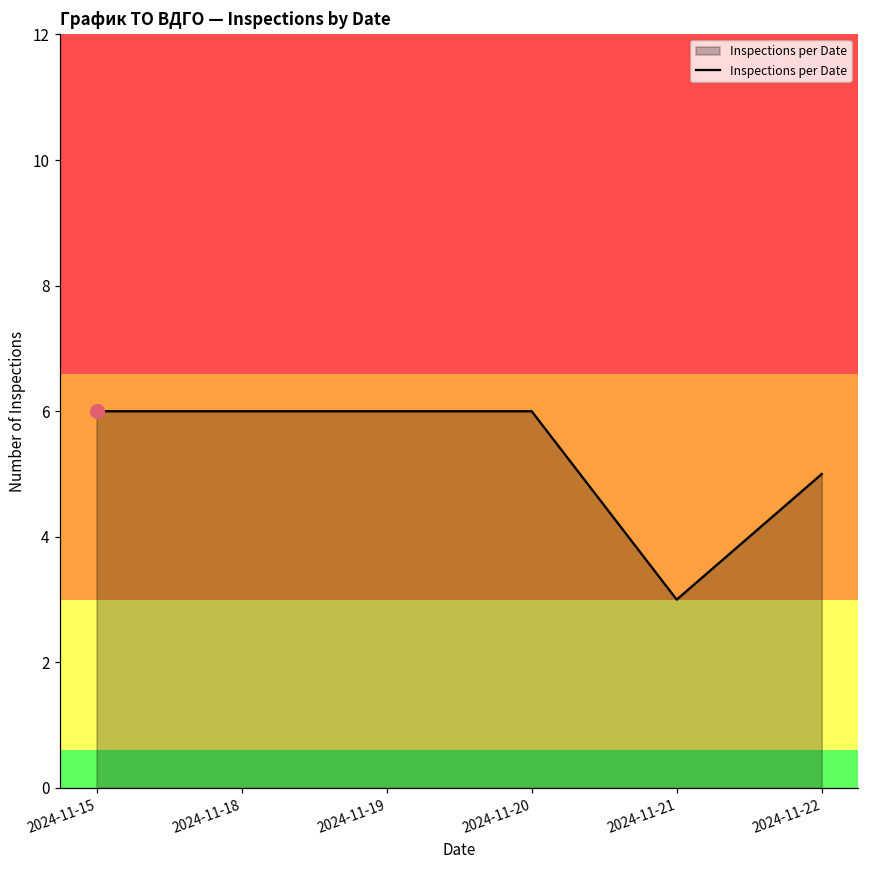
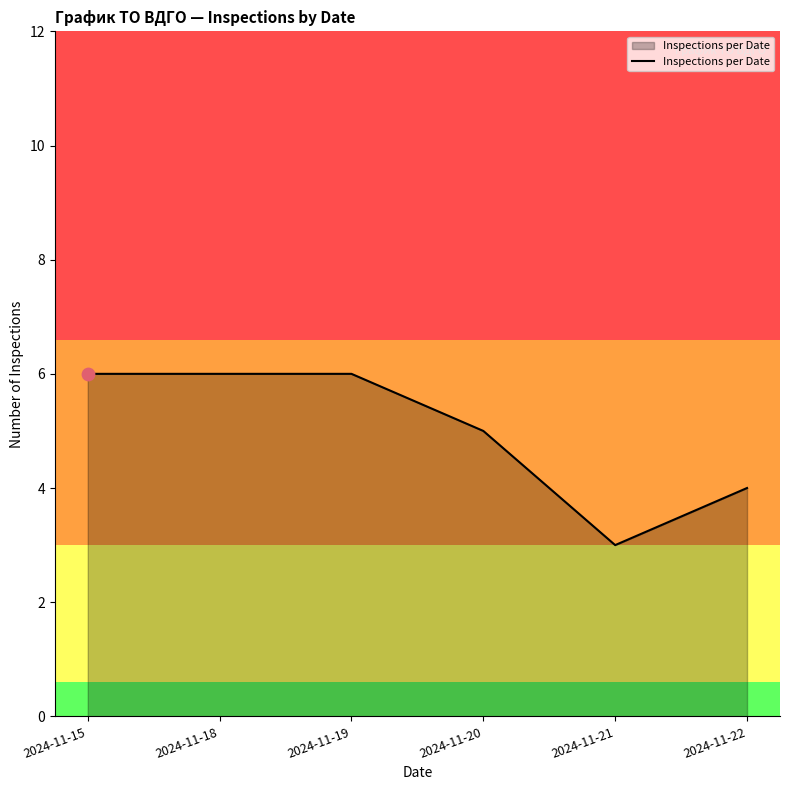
  {
    "Inspections per Date": {
      "2024-11-18": 6,
      "2024-11-19": 6,
-     "2024-11-20": 6,
+     "2024-11-20": 5,
      "2024-11-21": 3,
-     "2024-11-22": 5
+     "2024-11-22": 4
    }
  }
